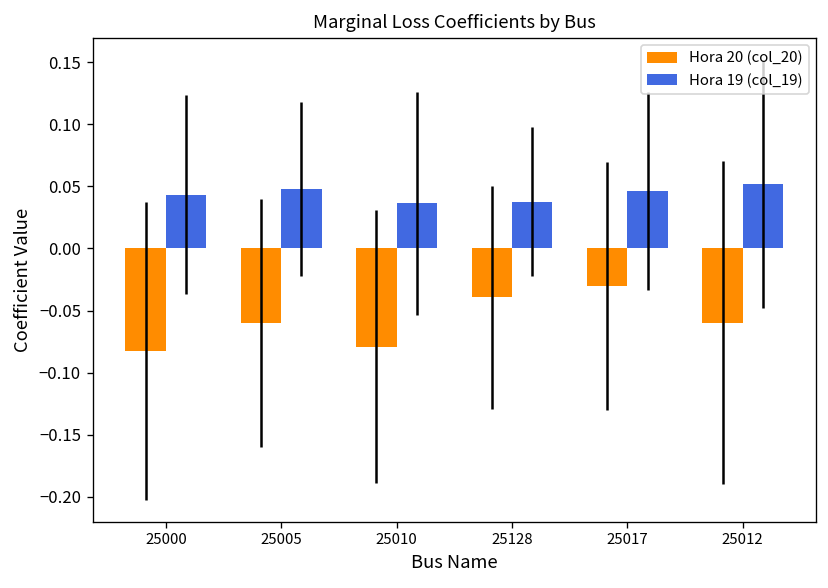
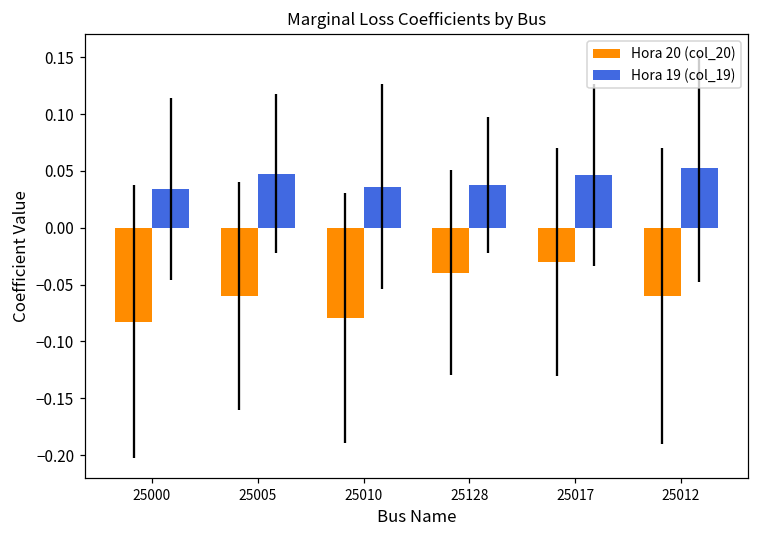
  {
    "Hora 20 (col_20)": {
      "25000": -0.083,
      "25005": -0.060,
      "25010": -0.079,
      "25128": -0.039,
      "25017": -0.030,
      "25012": -0.060
    },
    "Hora 19 (col_19)": {
-     "25000": 0.043,
+     "25000": 0.034,
      "25005": 0.048,
      "25010": 0.036,
      "25128": 0.038,
      "25017": 0.046,
      "25012": 0.052
    }
  }
